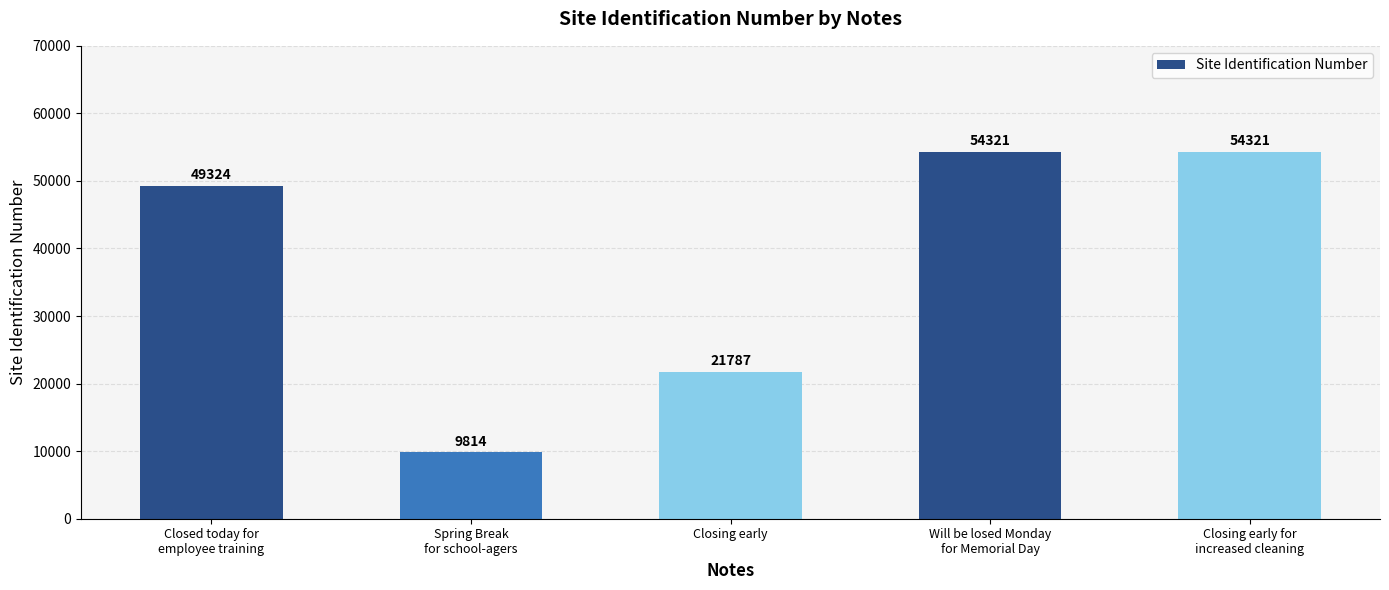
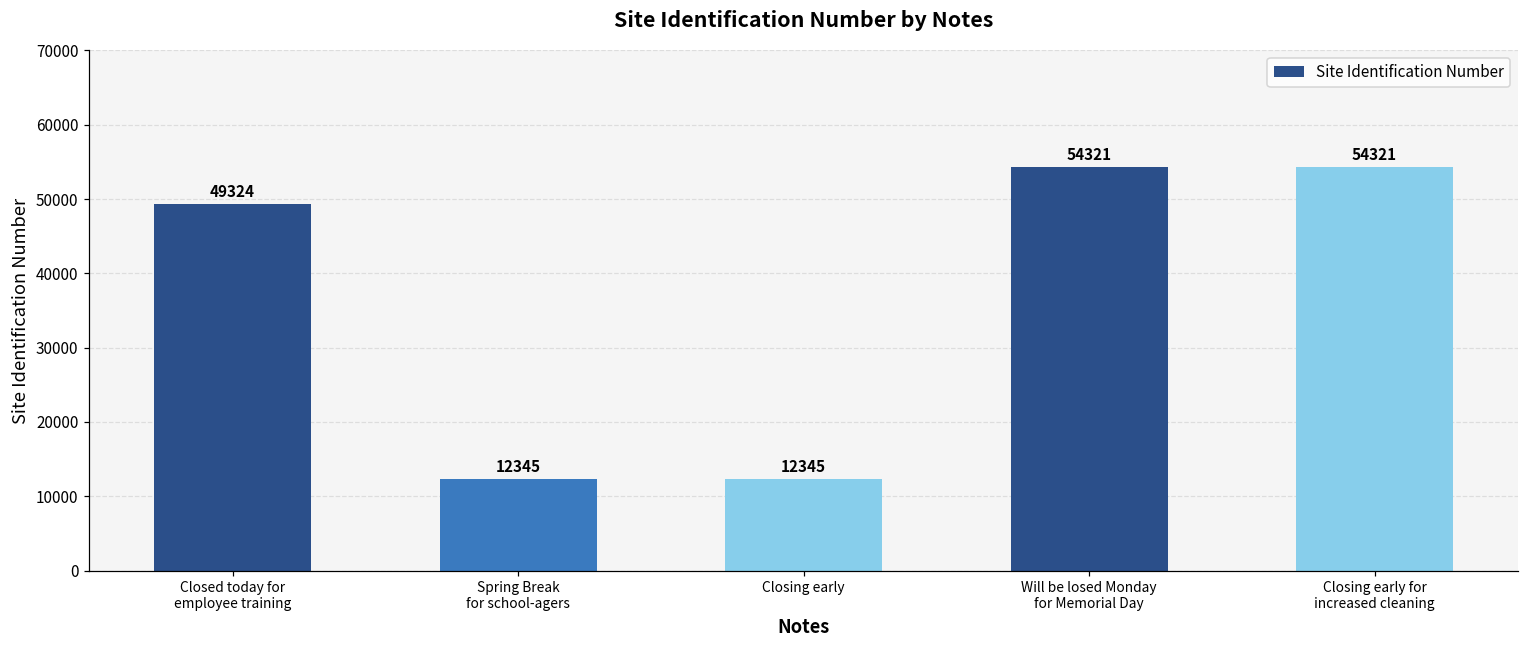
  {
    "Closed today for employee training": 49324,
-   "Spring Break for school-agers": 9814,
-   "Closing early": 21787,
+   "Spring Break for school-agers": 12345,
+   "Closing early": 12345,
    "Will be losed Monday for Memorial Day": 54321,
    "Closing early for increased cleaning": 54321
  }
